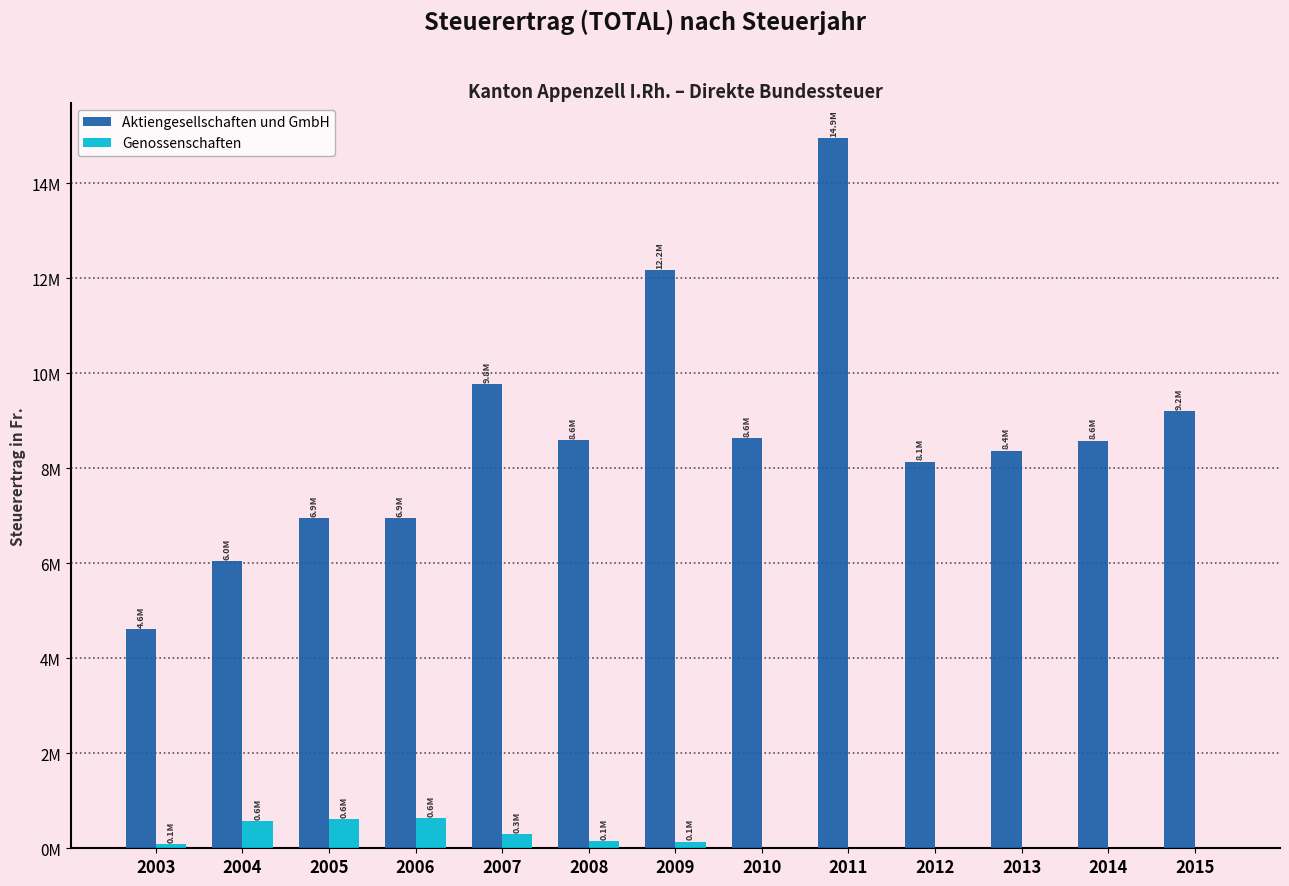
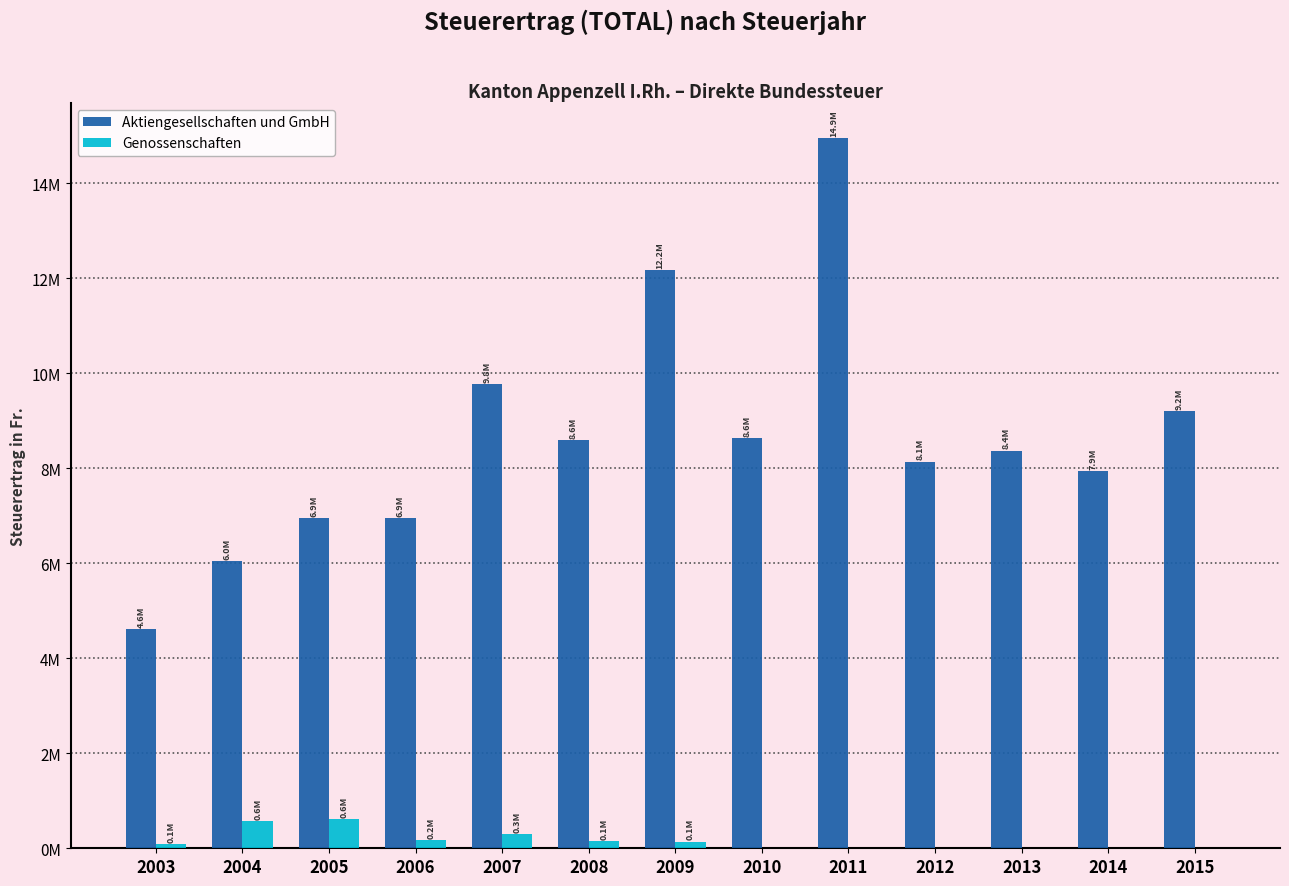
  {
    "Aktiengesellschaften und GmbH": {
      "2003": "4.6M",
      "2004": "6.0M",
      "2005": "6.9M",
      "2006": "6.9M",
      "2007": "9.8M",
      "2008": "8.6M",
      "2009": "12.2M",
      "2010": "8.6M",
      "2011": "14.9M",
      "2012": "8.1M",
      "2013": "8.4M",
-     "2014": "8.6M",
+     "2014": "7.9M",
      "2015": "9.2M"
    },
    "Genossenschaften": {
      "2003": "0.1M",
      "2004": "0.6M",
      "2005": "0.6M",
-     "2006": "0.6M",
+     "2006": "0.2M",
      "2007": "0.3M",
      "2008": "0.1M",
      "2009": "0.1M"
    }
  }
